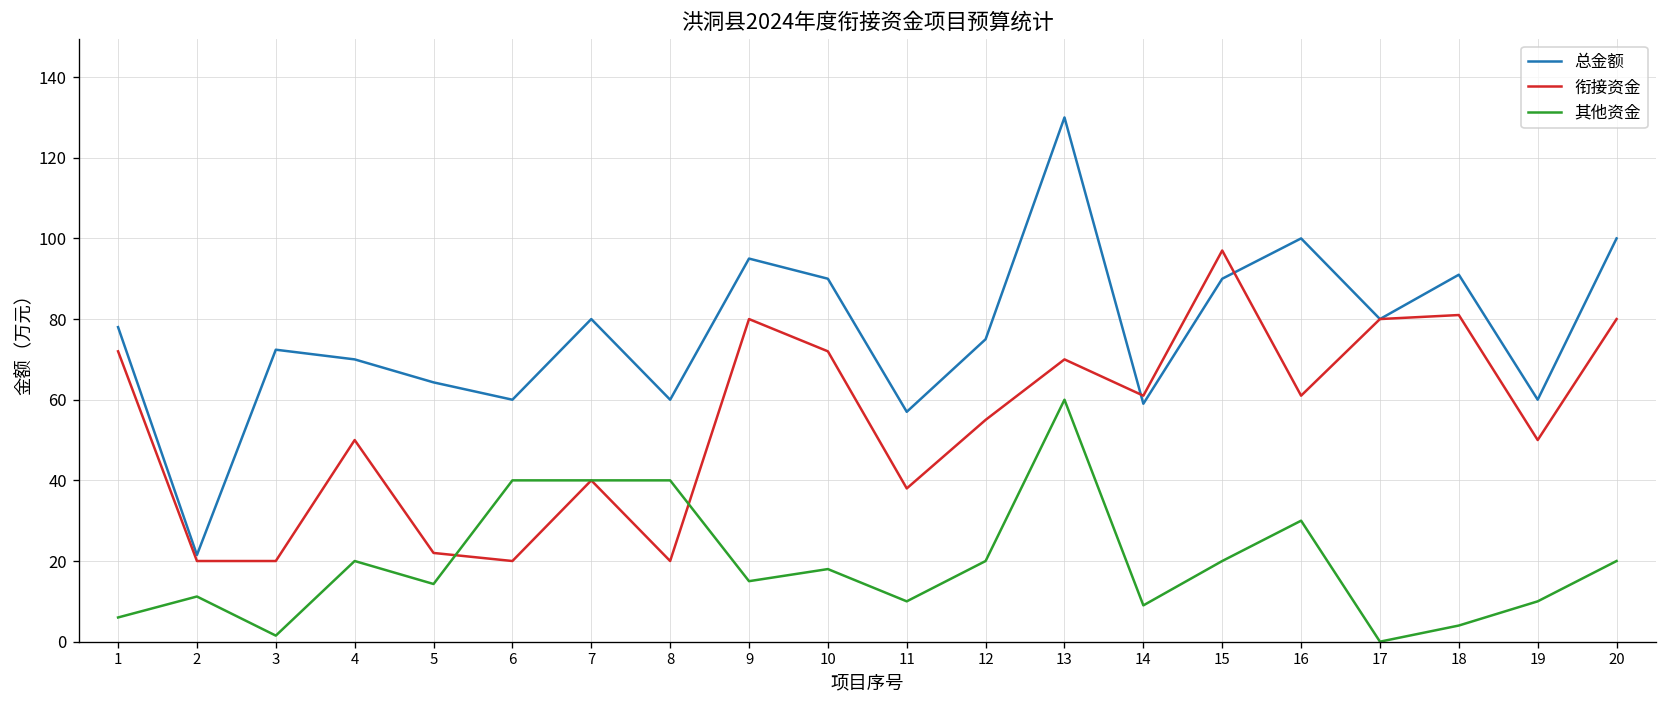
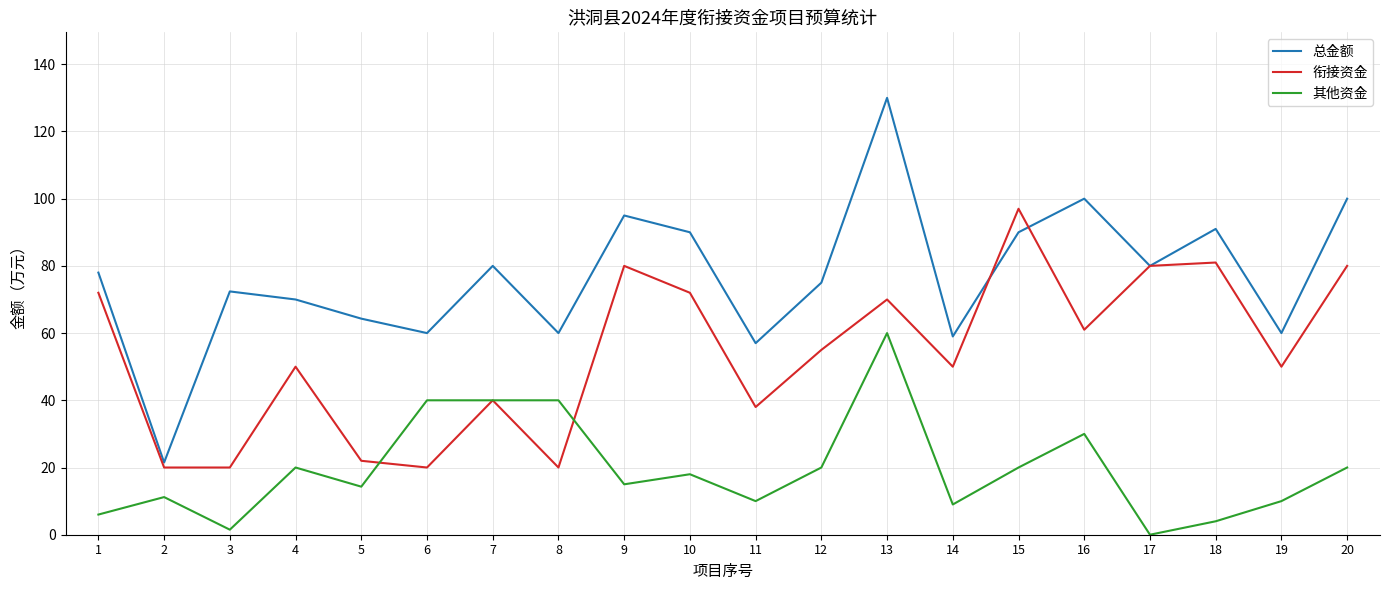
  {
    "总金额": {
      "1": 78,
      "2": 22,
      "3": 72,
      "4": 70,
      "5": 64,
      "6": 60,
      "7": 80,
      "8": 60,
      "9": 95,
      "10": 90,
      "11": 57,
      "12": 75,
      "13": 130,
      "14": 59,
      "15": 90,
      "16": 100,
      "18": 91,
      "19": 60,
      "20": 100
    },
    "衔接资金": {
      "1": 72,
      "2": 20,
      "3": 20,
      "4": 50,
      "5": 22,
      "6": 20,
      "8": 20,
      "9": 80,
      "10": 72,
      "11": 38,
      "12": 55,
      "13": 70,
-     "14": 61,
+     "14": 50,
      "15": 97,
      "16": 61,
      "18": 81,
      "19": 50,
      "20": 80
    },
    "其他资金": {
      "1": 6,
      "2": 11,
      "3": 2,
      "4": 20,
      "5": 14,
      "6": 40,
      "8": 40,
      "9": 15,
      "10": 18,
      "11": 10,
      "12": 20,
      "13": 60,
      "14": 9,
      "15": 20,
      "16": 30,
      "17": 0,
      "18": 4,
      "19": 10,
      "20": 20
    }
  }
